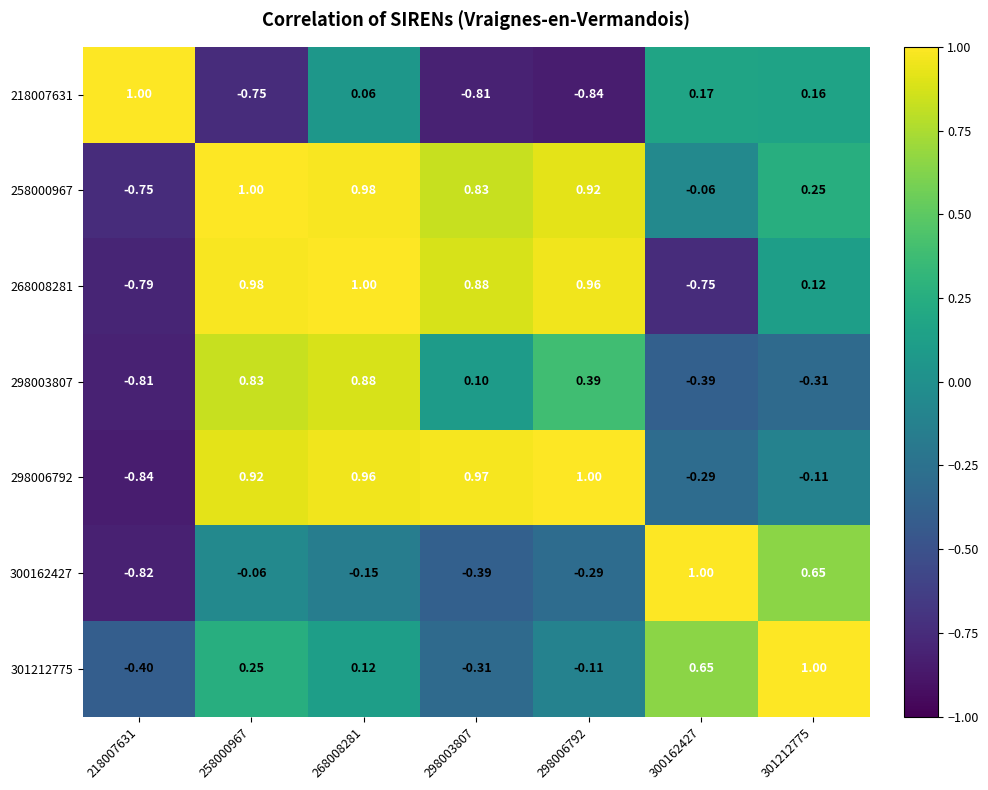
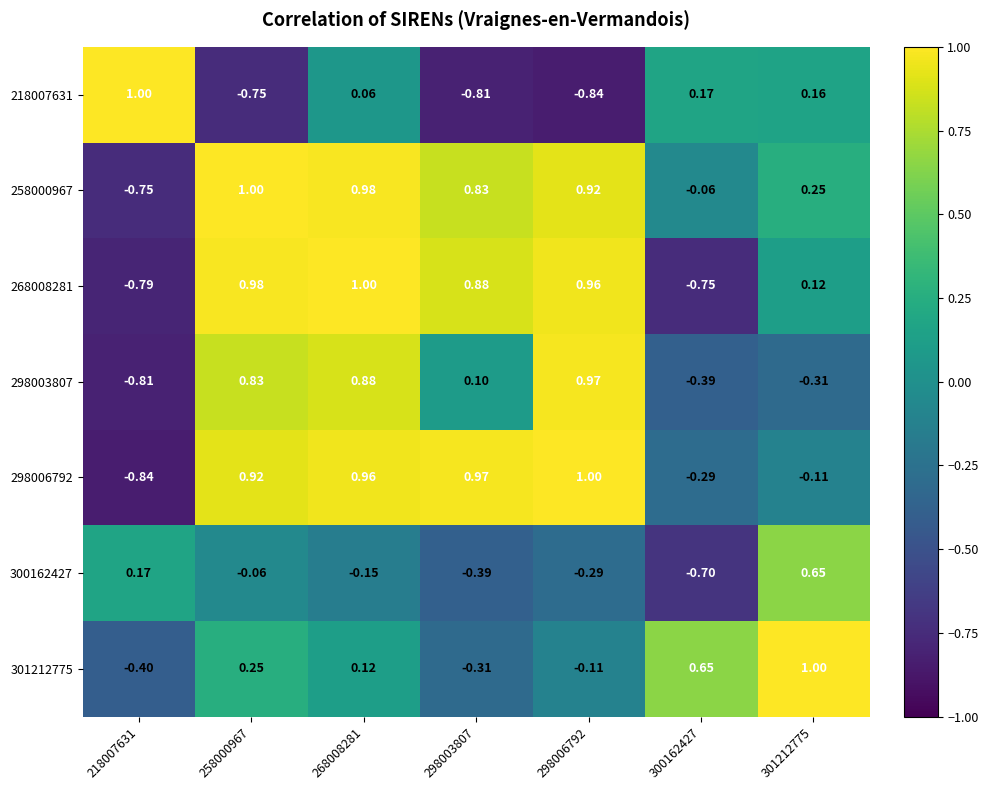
  {
    "218007631": {
      "218007631": 1.00,
      "258000967": -0.75,
      "268008281": 0.06,
      "298003807": -0.81,
      "298006792": -0.84,
      "300162427": 0.17,
      "301212775": 0.16
    },
    "258000967": {
      "218007631": -0.75,
      "258000967": 1.00,
      "268008281": 0.98,
      "298003807": 0.83,
      "298006792": 0.92,
      "300162427": -0.06,
      "301212775": 0.25
    },
    "268008281": {
      "218007631": -0.79,
      "258000967": 0.98,
      "268008281": 1.00,
      "298003807": 0.88,
      "298006792": 0.96,
      "300162427": -0.75,
      "301212775": 0.12
    },
    "298003807": {
      "218007631": -0.81,
      "258000967": 0.83,
      "268008281": 0.88,
      "298003807": 0.10,
-     "298006792": 0.39,
+     "298006792": 0.97,
      "300162427": -0.39,
      "301212775": -0.31
    },
    "298006792": {
      "218007631": -0.84,
      "258000967": 0.92,
      "268008281": 0.96,
      "298003807": 0.97,
      "298006792": 1.00,
      "300162427": -0.29,
      "301212775": -0.11
    },
    "300162427": {
-     "218007631": -0.82,
+     "218007631": 0.17,
      "258000967": -0.06,
      "268008281": -0.15,
      "298003807": -0.39,
      "298006792": -0.29,
-     "300162427": 1.00,
+     "300162427": -0.70,
      "301212775": 0.65
    },
    "301212775": {
      "218007631": -0.40,
      "258000967": 0.25,
      "268008281": 0.12,
      "298003807": -0.31,
      "298006792": -0.11,
      "300162427": 0.65,
      "301212775": 1.00
    }
  }
